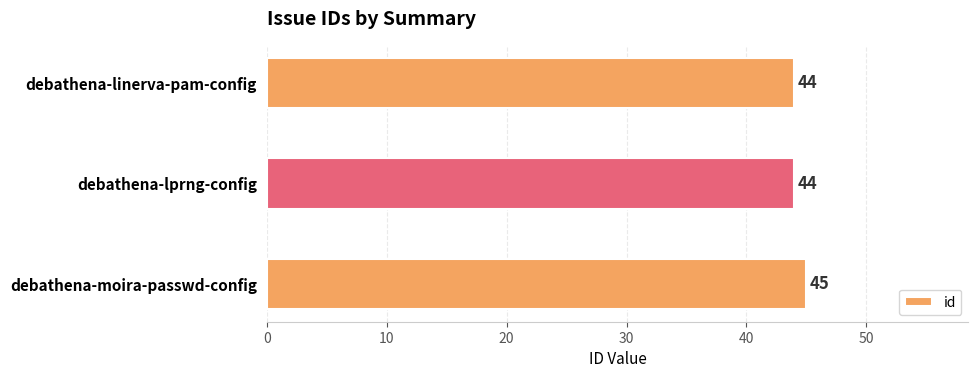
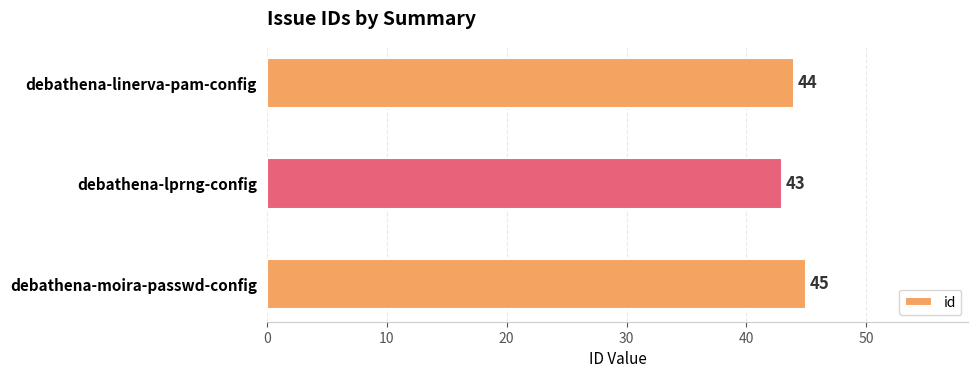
  {
    "debathena-linerva-pam-config": 44,
-   "debathena-lprng-config": 44,
+   "debathena-lprng-config": 43,
    "debathena-moira-passwd-config": 45
  }
